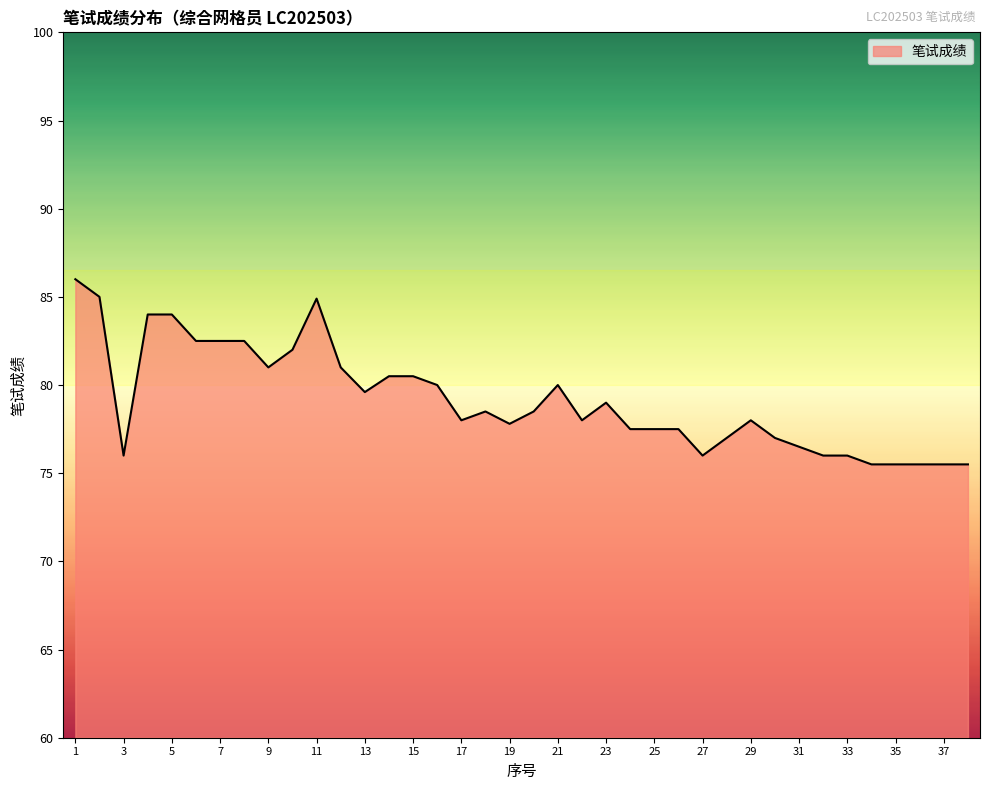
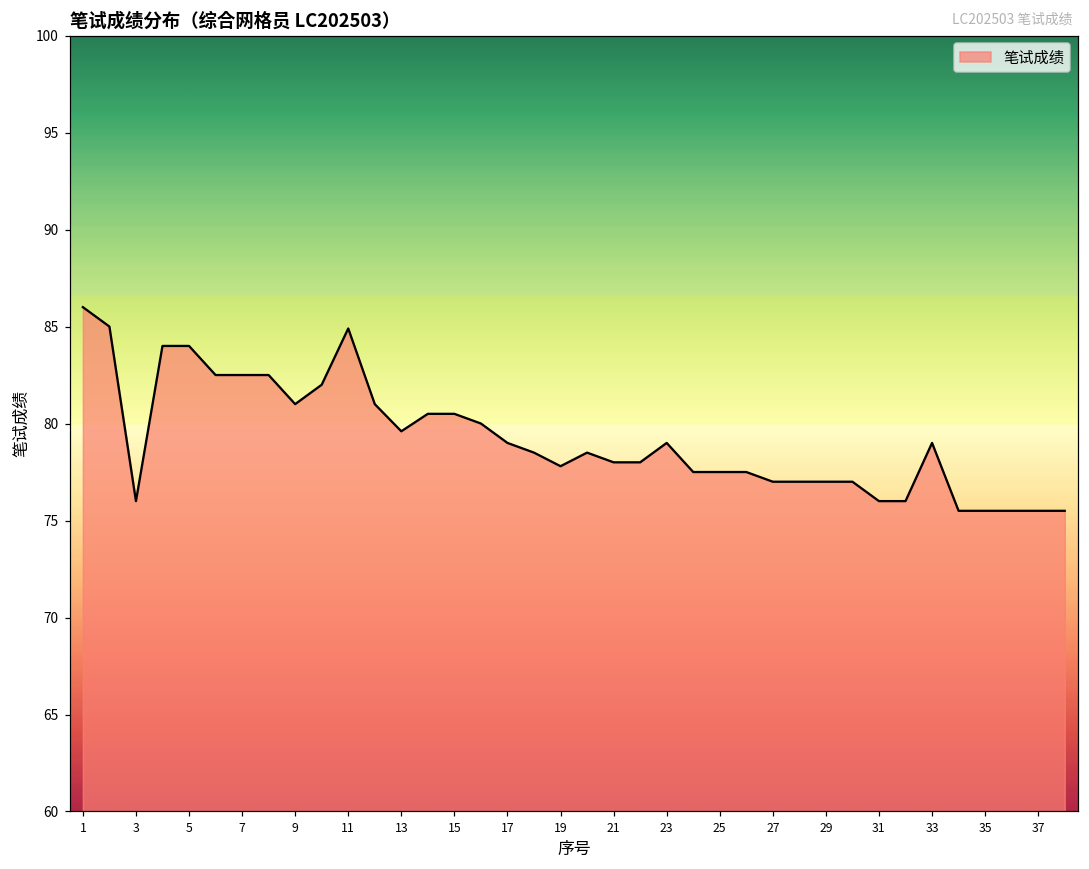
  {
    "1": 86.0,
    "3": 76.0,
    "5": 84.0,
    "7": 82.5,
    "9": 81.0,
    "11": 84.9,
    "13": 79.6,
    "15": 80.5,
-   "17": 78,
+   "17": 79,
    "19": 77.8,
-   "21": 80,
+   "21": 78,
    "23": 79.0,
    "25": 77.5,
-   "27": 76,
-   "29": 78,
-   "31": 76.5,
-   "33": 76,
+   "27": 77,
+   "29": 77,
+   "31": 76.0,
+   "33": 79,
    "35": 75.5,
    "37": 75.5
  }
